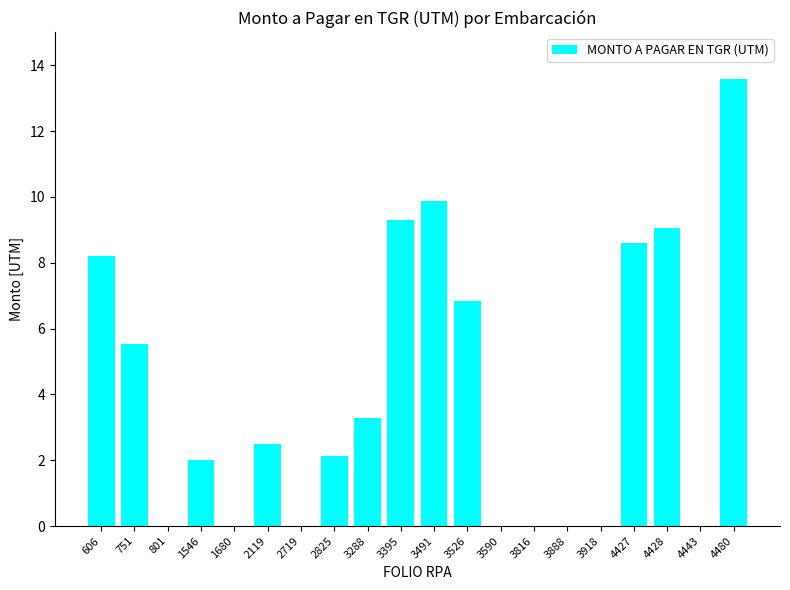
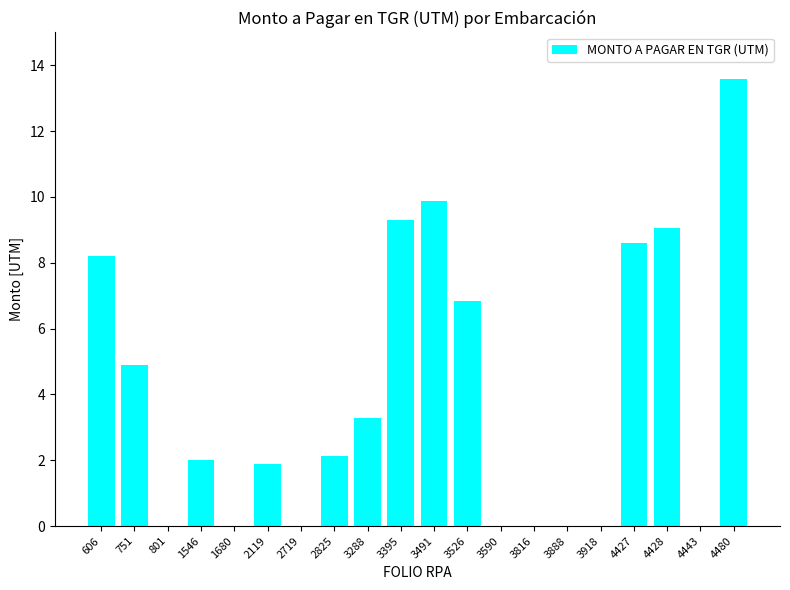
  {
    "606": 8.2,
-   "751": 5.5,
+   "751": 4.9,
    "801": 0.0,
    "1546": 2.0,
    "1680": 0.0,
-   "2119": 2.5,
+   "2119": 1.9,
    "2719": 0.0,
    "2825": 2.1,
    "3288": 3.3,
    "3395": 9.3,
    "3491": 9.9,
    "3526": 6.9,
    "3590": 0.0,
    "3816": 0.0,
    "3888": 0.0,
    "3918": 0.0,
    "4427": 8.6,
    "4428": 9.1,
    "4443": 0.0,
    "4480": 13.6
  }
